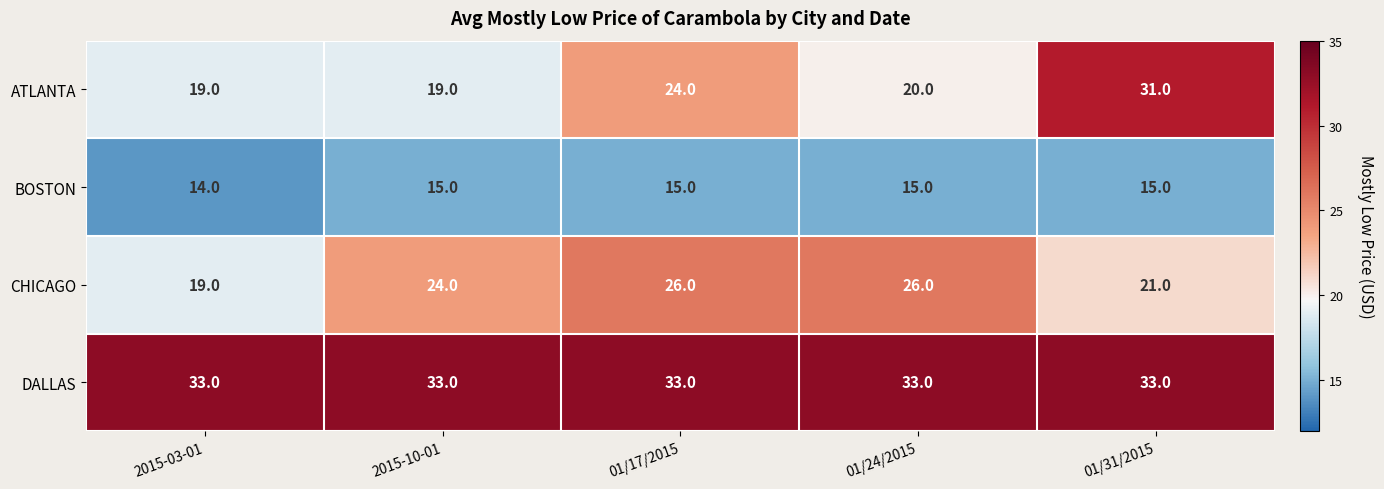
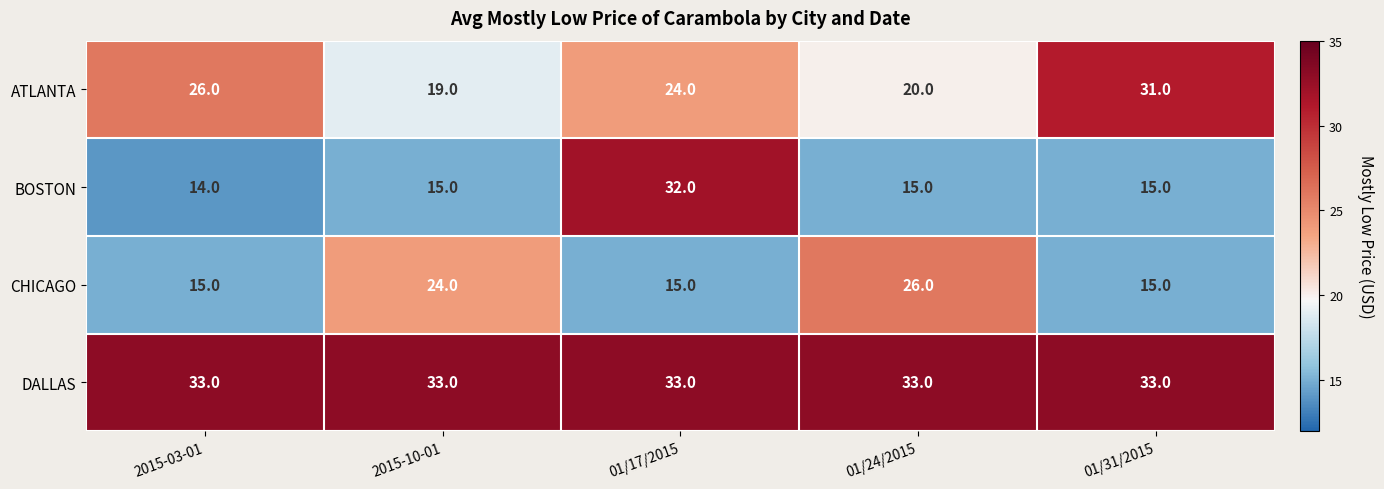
  {
    "ATLANTA": {
-     "2015-03-01": 19.0,
+     "2015-03-01": 26.0,
      "2015-10-01": 19.0,
      "01/17/2015": 24.0,
      "01/24/2015": 20.0,
      "01/31/2015": 31.0
    },
    "BOSTON": {
      "2015-03-01": 14.0,
      "2015-10-01": 15.0,
-     "01/17/2015": 15.0,
+     "01/17/2015": 32.0,
      "01/24/2015": 15.0,
      "01/31/2015": 15.0
    },
    "CHICAGO": {
-     "2015-03-01": 19.0,
+     "2015-03-01": 15.0,
      "2015-10-01": 24.0,
-     "01/17/2015": 26.0,
+     "01/17/2015": 15.0,
      "01/24/2015": 26.0,
-     "01/31/2015": 21.0
+     "01/31/2015": 15.0
    },
    "DALLAS": {
      "2015-03-01": 33.0,
      "2015-10-01": 33.0,
      "01/17/2015": 33.0,
      "01/24/2015": 33.0,
      "01/31/2015": 33.0
    }
  }
